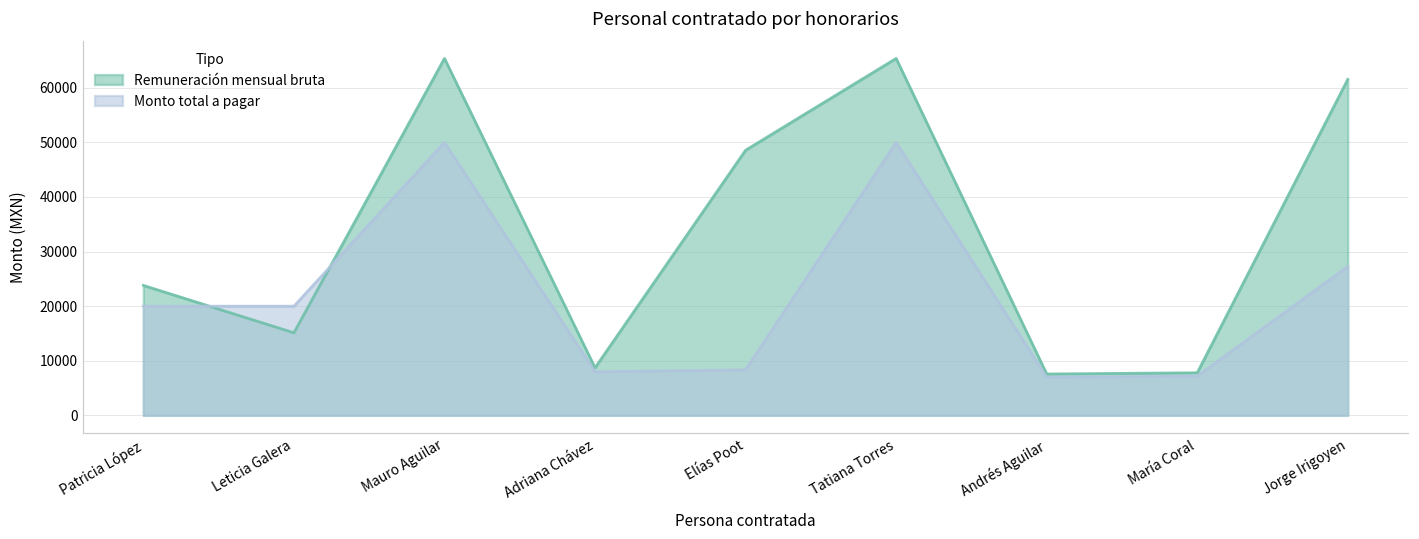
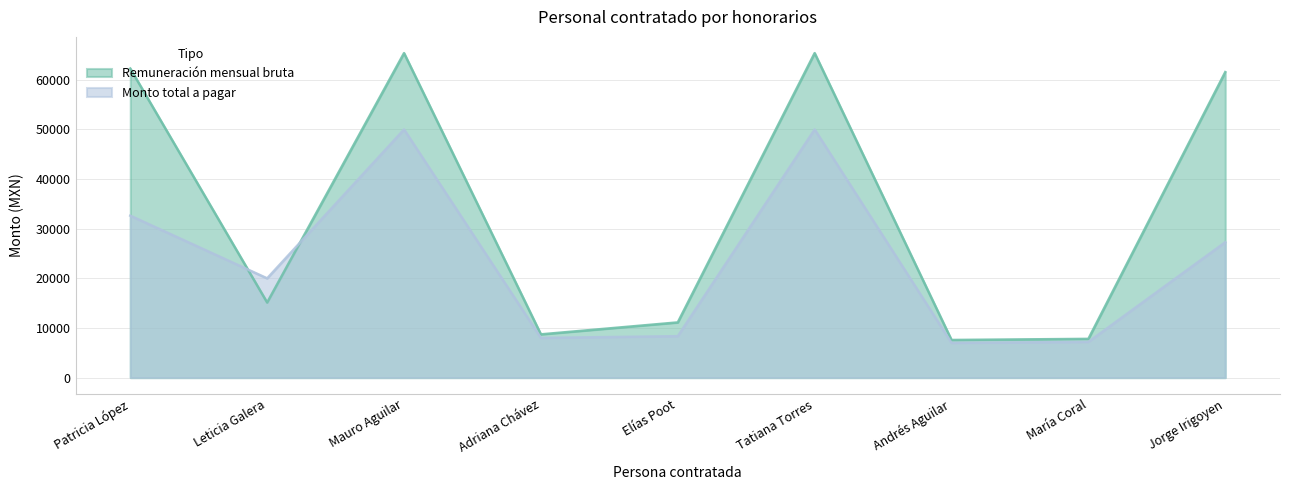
  {
    "Remuneración mensual bruta": {
-     "Patricia López": 24000,
+     "Patricia López": 62000,
      "Leticia Galera": 15000,
      "Mauro Aguilar": 65000,
      "Adriana Chávez": 9000,
-     "Elías Poot": 49000,
+     "Elías Poot": 11000,
      "Tatiana Torres": 65000,
      "Andrés Aguilar": 8000,
      "María Coral": 8000,
      "Jorge Irigoyen": 62000
    },
    "Monto total a pagar": {
-     "Patricia López": 20000,
+     "Patricia López": 33000,
      "Leticia Galera": 20000,
      "Mauro Aguilar": 50000,
      "Adriana Chávez": 8000,
      "Elías Poot": 8000,
      "Tatiana Torres": 50000,
      "Andrés Aguilar": 7000,
      "María Coral": 7000,
      "Jorge Irigoyen": 27000
    }
  }
